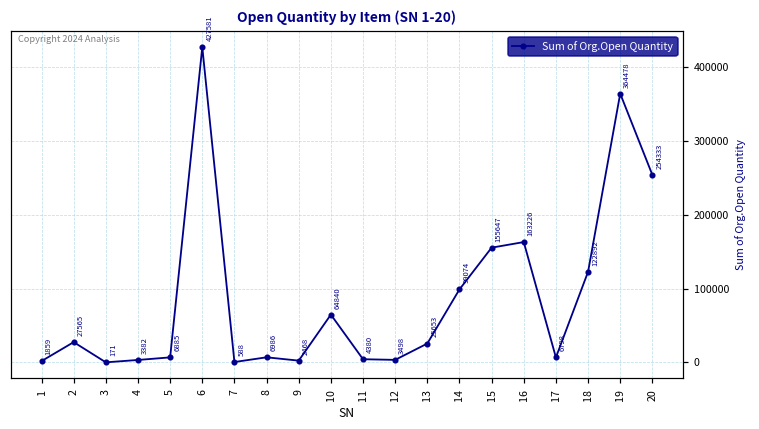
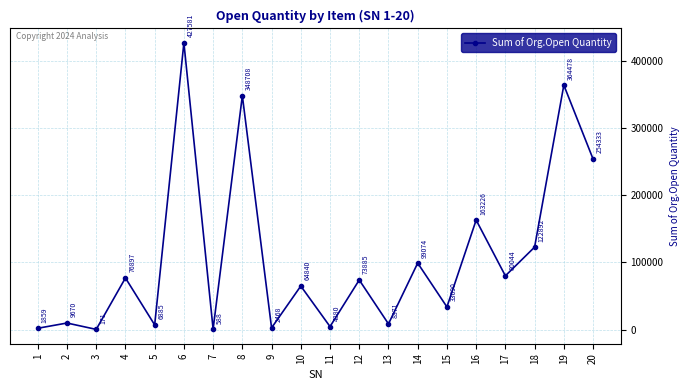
  {
    "1": 1859,
-   "2": 27565,
+   "2": 9670,
    "3": 171,
-   "4": 3382,
+   "4": 76897,
    "5": 6885,
    "6": 427581,
    "7": 588,
-   "8": 6986,
+   "8": 348708,
    "9": 2468,
    "10": 64840,
    "11": 4380,
-   "12": 3498,
-   "13": 25653,
+   "12": 73885,
+   "13": 8371,
    "14": 99074,
-   "15": 155647,
+   "15": 33690,
    "16": 163226,
-   "17": 6798,
+   "17": 80044,
    "18": 122892,
    "19": 364478,
    "20": 254333
  }
